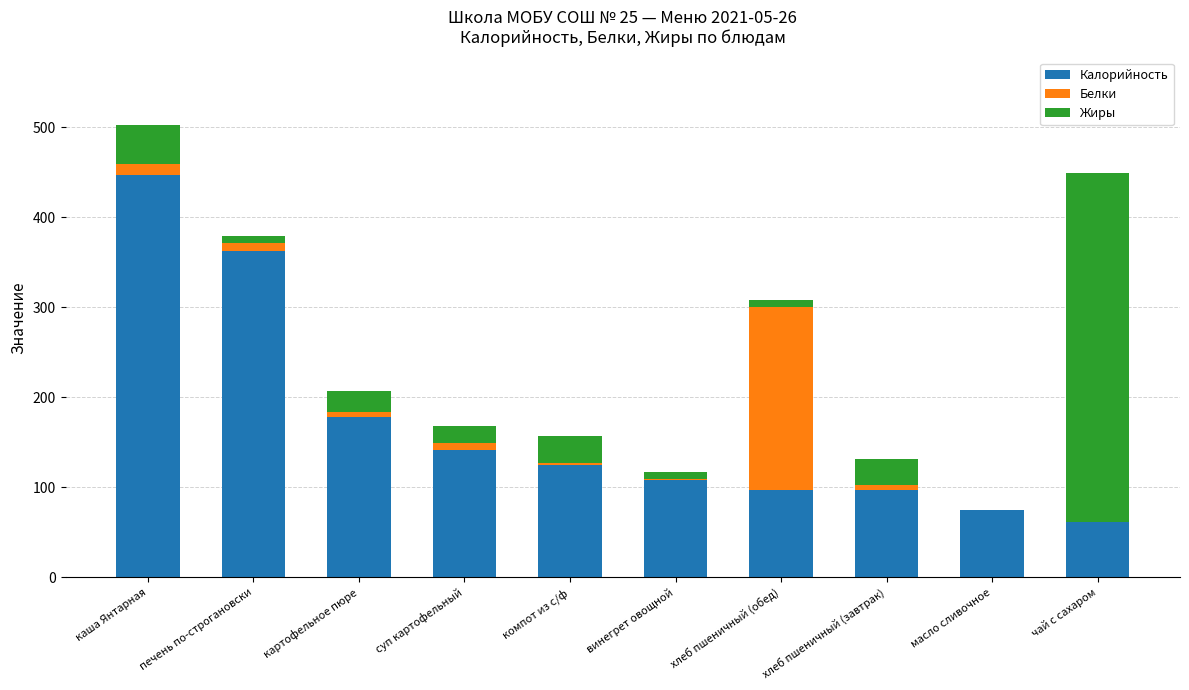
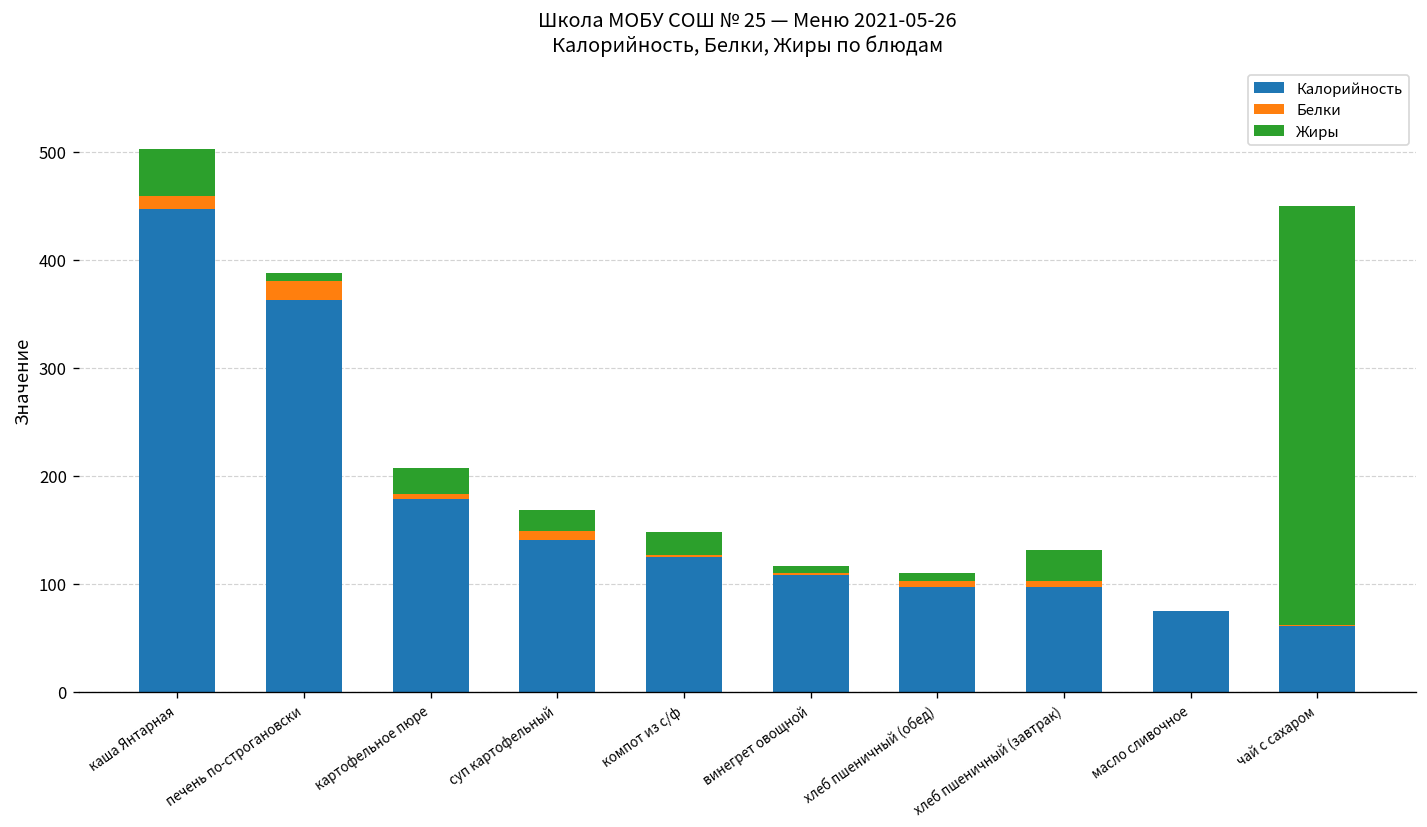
  {
    "Калорийность": {
      "каша Янтарная": 450,
      "печень по-строгановски": 360,
      "картофельное пюре": 180,
      "суп картофельный": 140,
      "компот из с/ф": 130,
      "винегрет овощной": 110,
      "хлеб пшеничный (обед)": 100,
      "хлеб пшеничный (завтрак)": 100,
      "масло сливочное": 70,
      "чай с сахаром": 60
    },
    "Белки": {
      "каша Янтарная": 10,
-     "печень по-строгановски": 10,
+     "печень по-строгановски": 20,
      "картофельное пюре": 0,
      "суп картофельный": 10,
-     "хлеб пшеничный (обед)": 200,
+     "хлеб пшеничный (обед)": 10,
      "хлеб пшеничный (завтрак)": 10
    },
    "Жиры": {
      "каша Янтарная": 40,
      "печень по-строгановски": 10,
      "картофельное пюре": 20,
      "суп картофельный": 20,
-     "компот из с/ф": 30,
+     "компот из с/ф": 20,
      "винегрет овощной": 10,
      "хлеб пшеничный (обед)": 10,
      "хлеб пшеничный (завтрак)": 30,
      "чай с сахаром": 390
    }
  }
